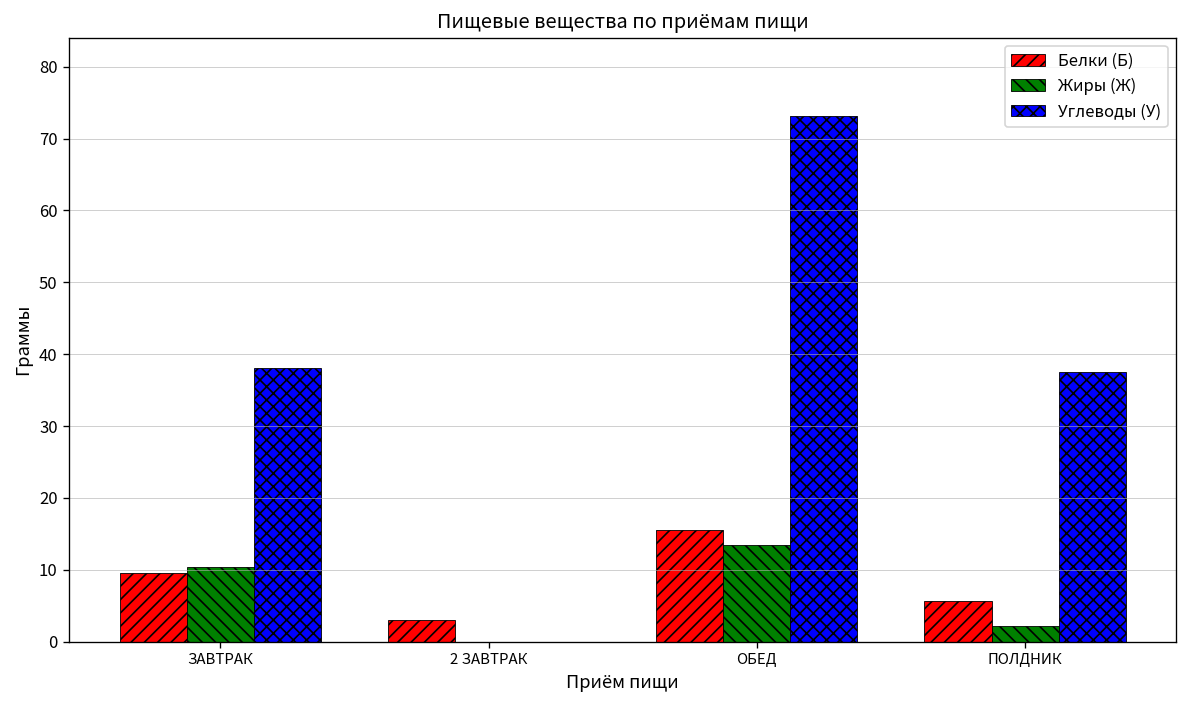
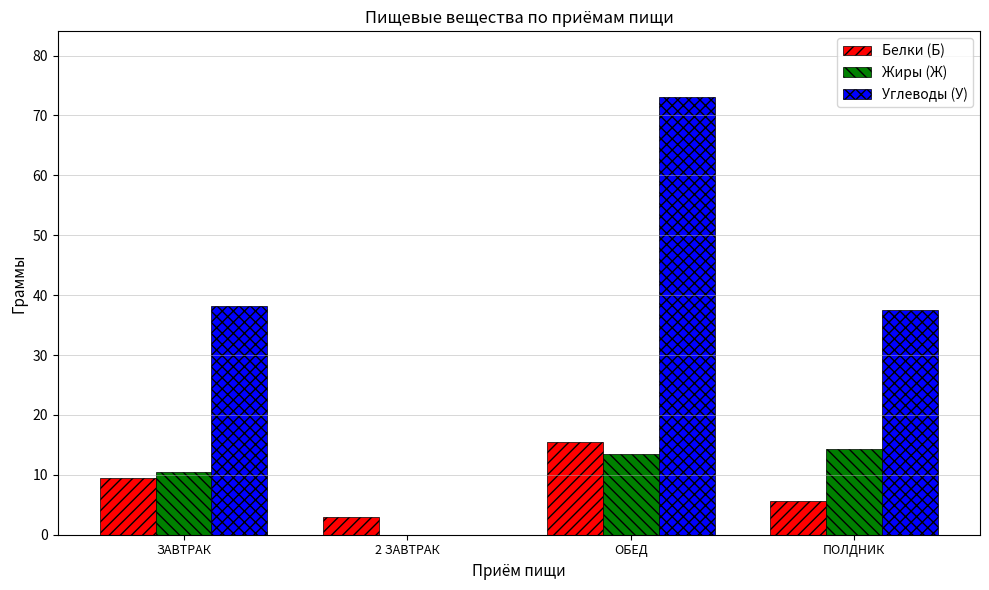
  {
    "Белки (Б)": {
      "ЗАВТРАК": 10,
      "2 ЗАВТРАК": 3,
      "ОБЕД": 16,
      "ПОЛДНИК": 6
    },
    "Жиры (Ж)": {
      "ЗАВТРАК": 10,
      "2 ЗАВТРАК": 0,
      "ОБЕД": 13,
-     "ПОЛДНИК": 2
+     "ПОЛДНИК": 14
    },
    "Углеводы (У)": {
      "ЗАВТРАК": 38,
      "2 ЗАВТРАК": 0,
      "ОБЕД": 73,
      "ПОЛДНИК": 37
    }
  }
